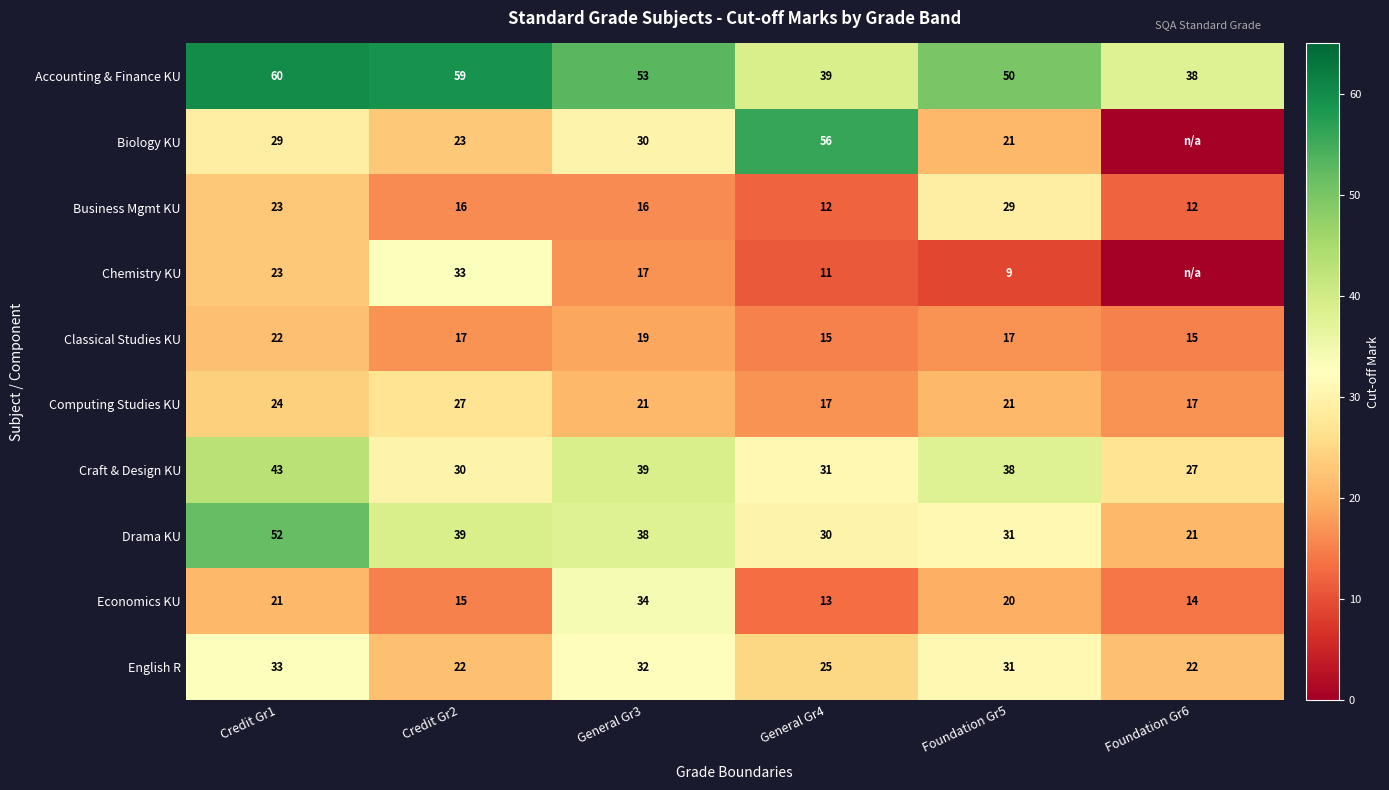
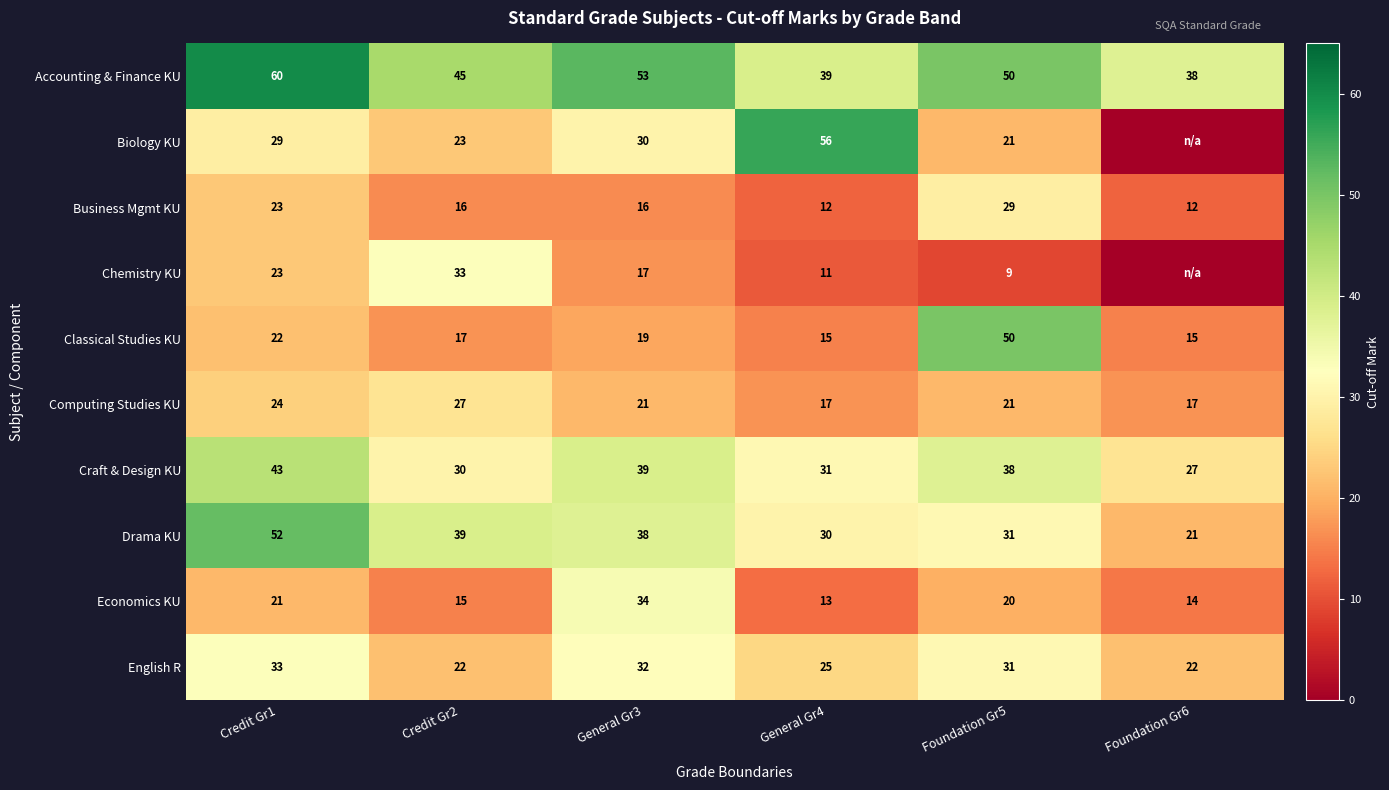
  {
    "Accounting & Finance KU": {
      "Credit Gr1": 60,
-     "Credit Gr2": 59,
+     "Credit Gr2": 45,
      "General Gr3": 53,
      "General Gr4": 39,
      "Foundation Gr5": 50,
      "Foundation Gr6": 38
    },
    "Biology KU": {
      "Credit Gr1": 29,
      "Credit Gr2": 23,
      "General Gr3": 30,
      "General Gr4": 56,
      "Foundation Gr5": 21
    },
    "Business Mgmt KU": {
      "Credit Gr1": 23,
      "Credit Gr2": 16,
      "General Gr3": 16,
      "General Gr4": 12,
      "Foundation Gr5": 29,
      "Foundation Gr6": 12
    },
    "Chemistry KU": {
      "Credit Gr1": 23,
      "Credit Gr2": 33,
      "General Gr3": 17,
      "General Gr4": 11,
      "Foundation Gr5": 9
    },
    "Classical Studies KU": {
      "Credit Gr1": 22,
      "Credit Gr2": 17,
      "General Gr3": 19,
      "General Gr4": 15,
-     "Foundation Gr5": 17,
+     "Foundation Gr5": 50,
      "Foundation Gr6": 15
    },
    "Computing Studies KU": {
      "Credit Gr1": 24,
      "Credit Gr2": 27,
      "General Gr3": 21,
      "General Gr4": 17,
      "Foundation Gr5": 21,
      "Foundation Gr6": 17
    },
    "Craft & Design KU": {
      "Credit Gr1": 43,
      "Credit Gr2": 30,
      "General Gr3": 39,
      "General Gr4": 31,
      "Foundation Gr5": 38,
      "Foundation Gr6": 27
    },
    "Drama KU": {
      "Credit Gr1": 52,
      "Credit Gr2": 39,
      "General Gr3": 38,
      "General Gr4": 30,
      "Foundation Gr5": 31,
      "Foundation Gr6": 21
    },
    "Economics KU": {
      "Credit Gr1": 21,
      "Credit Gr2": 15,
      "General Gr3": 34,
      "General Gr4": 13,
      "Foundation Gr5": 20,
      "Foundation Gr6": 14
    },
    "English R": {
      "Credit Gr1": 33,
      "Credit Gr2": 22,
      "General Gr3": 32,
      "General Gr4": 25,
      "Foundation Gr5": 31,
      "Foundation Gr6": 22
    }
  }
